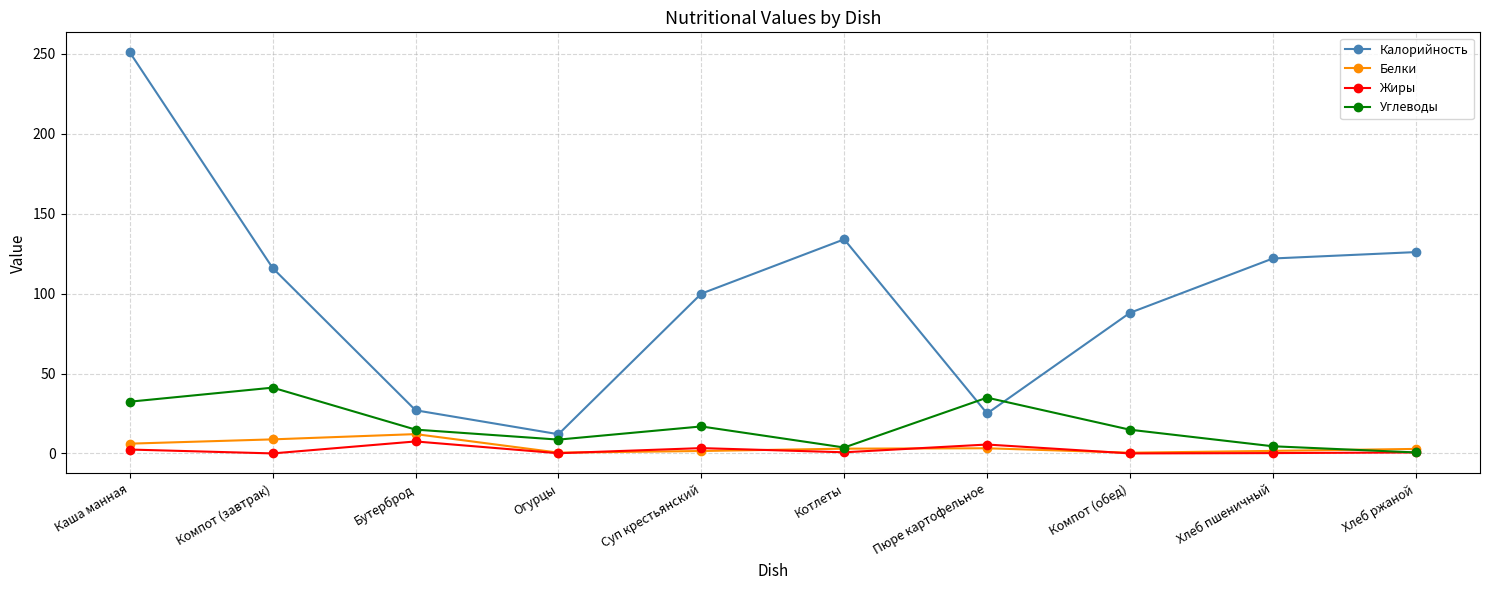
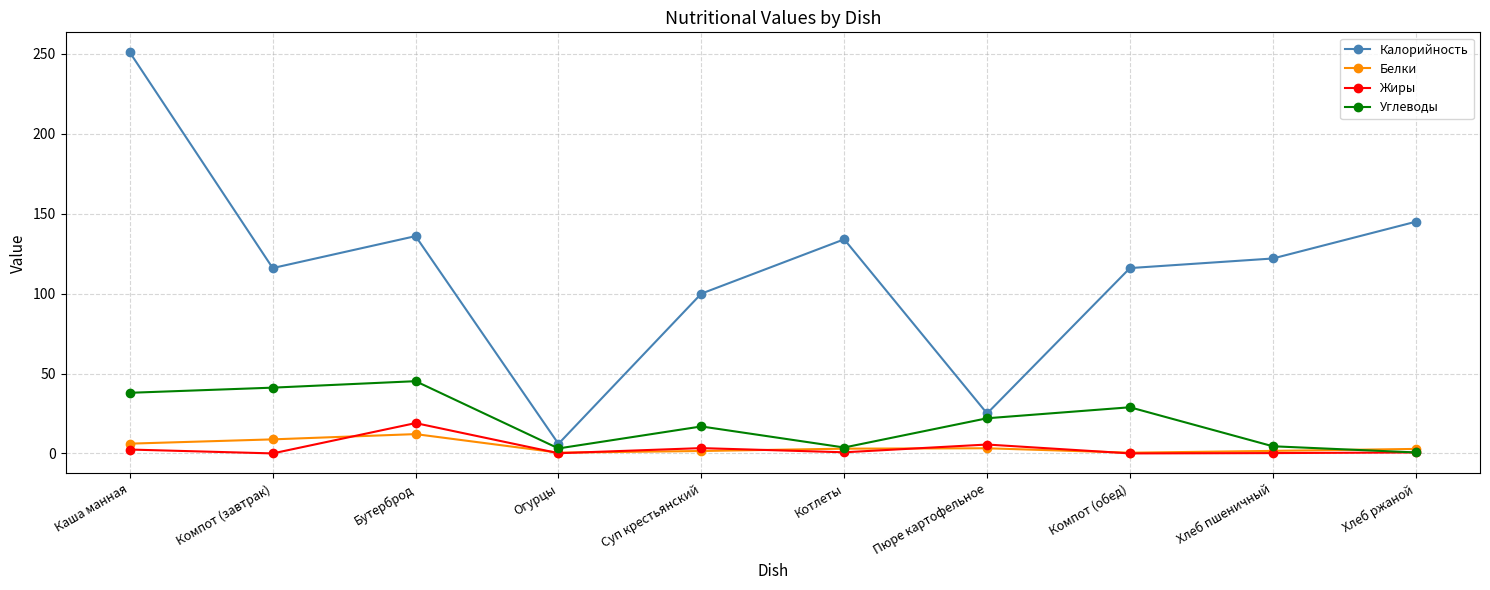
  {
    "Калорийность": {
      "Каша манная": 251,
      "Компот (завтрак)": 116,
-     "Бутерброд": 27,
-     "Огурцы": 12,
+     "Бутерброд": 136,
+     "Огурцы": 6,
      "Суп крестьянский": 100,
      "Котлеты": 134,
      "Пюре картофельное": 25,
-     "Компот (обед)": 88,
+     "Компот (обед)": 116,
      "Хлеб пшеничный": 122,
-     "Хлеб ржаной": 126
+     "Хлеб ржаной": 145
    },
    "Белки": {
      "Каша манная": 6,
      "Компот (завтрак)": 9,
      "Бутерброд": 12,
      "Суп крестьянский": 2,
      "Пюре картофельное": 3,
      "Хлеб ржаной": 3
    },
    "Жиры": {
      "Каша манная": 2,
      "Компот (завтрак)": 0,
-     "Бутерброд": 7,
+     "Бутерброд": 19,
      "Суп крестьянский": 3,
      "Котлеты": 1,
      "Пюре картофельное": 6
    },
    "Углеводы": {
-     "Каша манная": 32,
+     "Каша манная": 38,
      "Компот (завтрак)": 41,
-     "Бутерброд": 15,
-     "Огурцы": 9,
+     "Бутерброд": 45,
+     "Огурцы": 3,
      "Суп крестьянский": 17,
-     "Пюре картофельное": 35,
-     "Компот (обед)": 15,
+     "Пюре картофельное": 22,
+     "Компот (обед)": 29,
      "Хлеб пшеничный": 4
    }
  }
